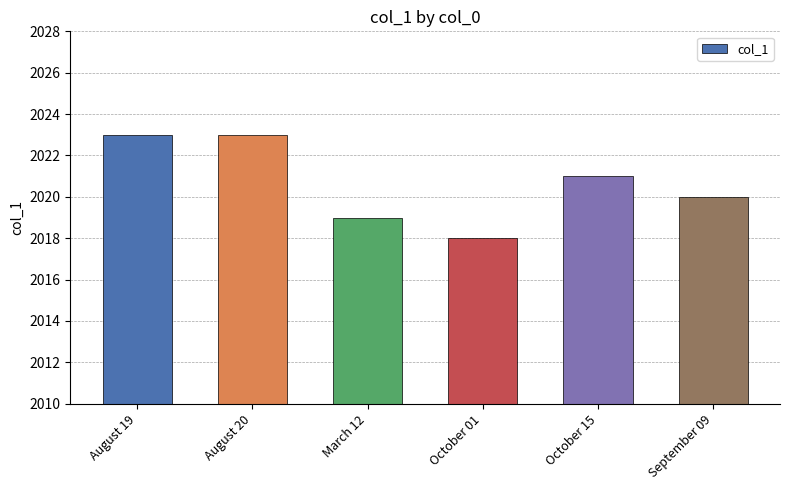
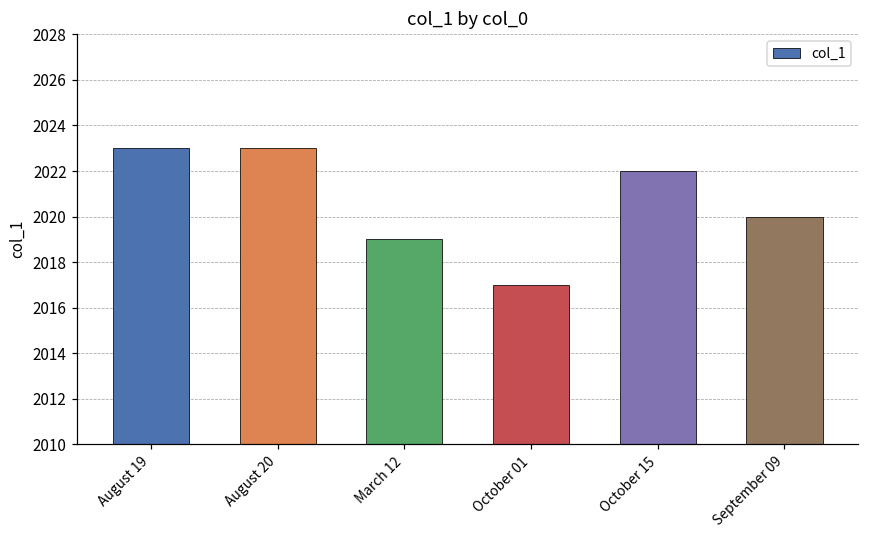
  {
    "August 19": 2023,
    "August 20": 2023,
    "March 12": 2019,
-   "October 01": 2018,
-   "October 15": 2021,
+   "October 01": 2017,
+   "October 15": 2022,
    "September 09": 2020
  }
